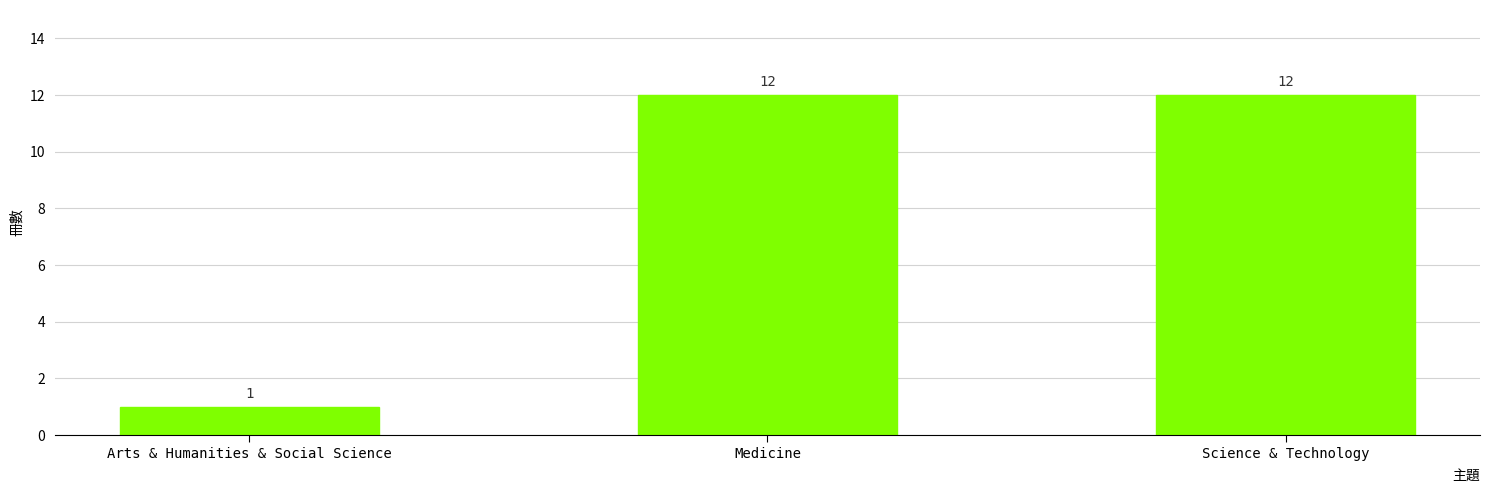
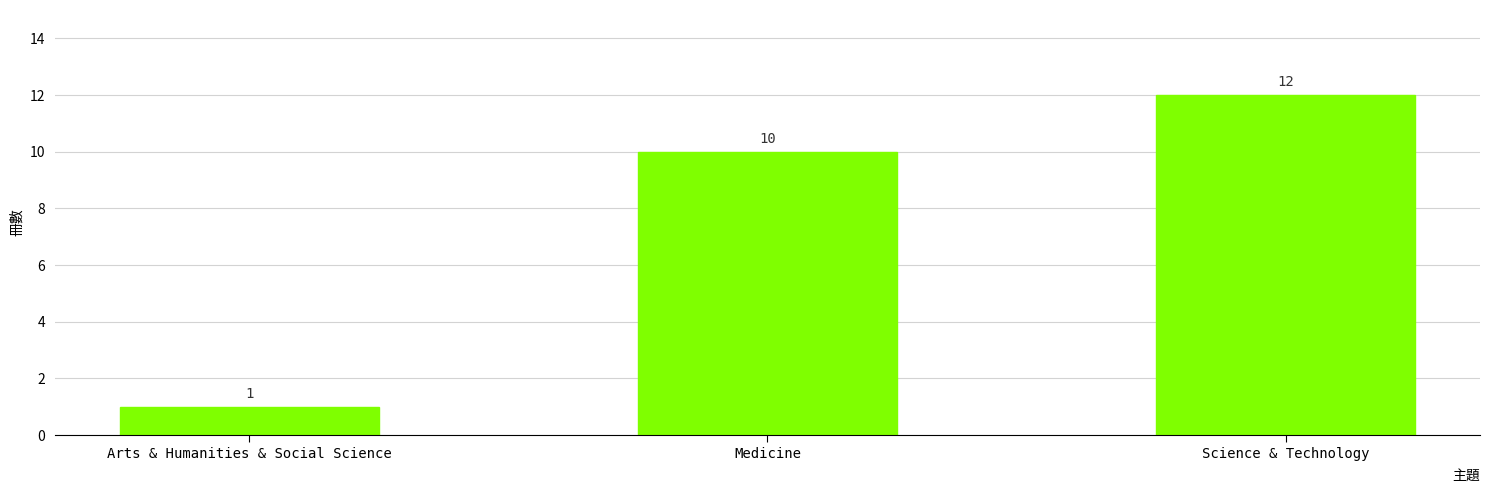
  {
    "Arts & Humanities & Social Science": 1,
-   "Medicine": 12,
+   "Medicine": 10,
    "Science & Technology": 12
  }
